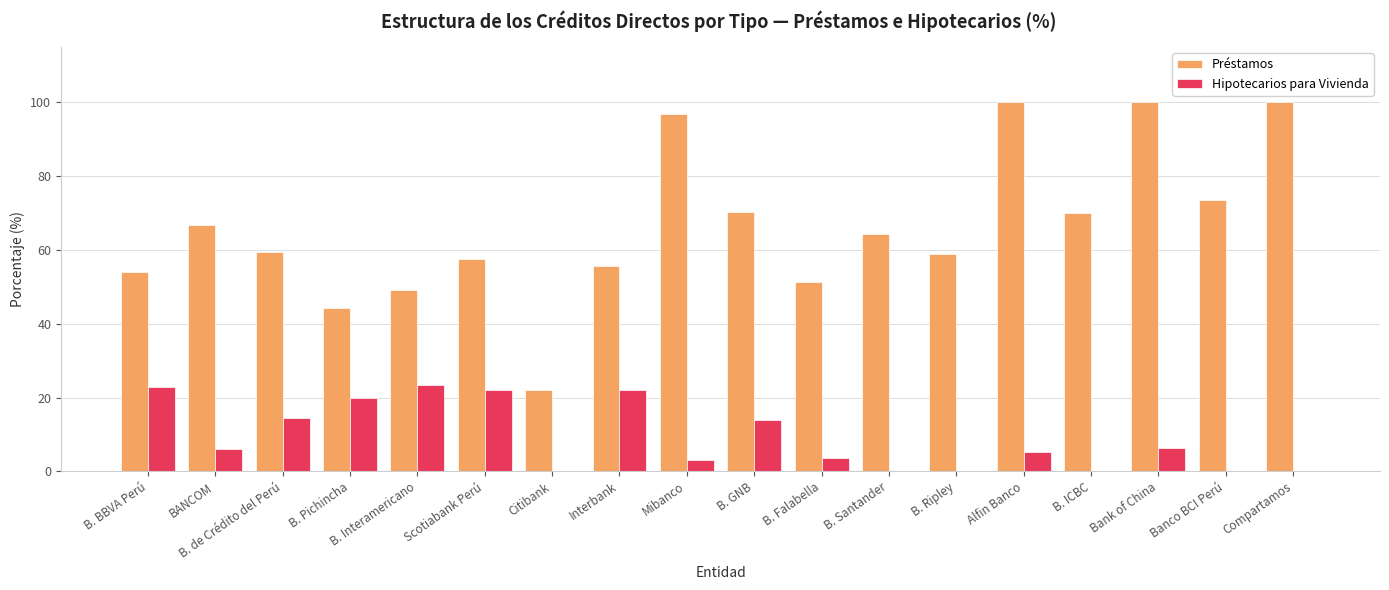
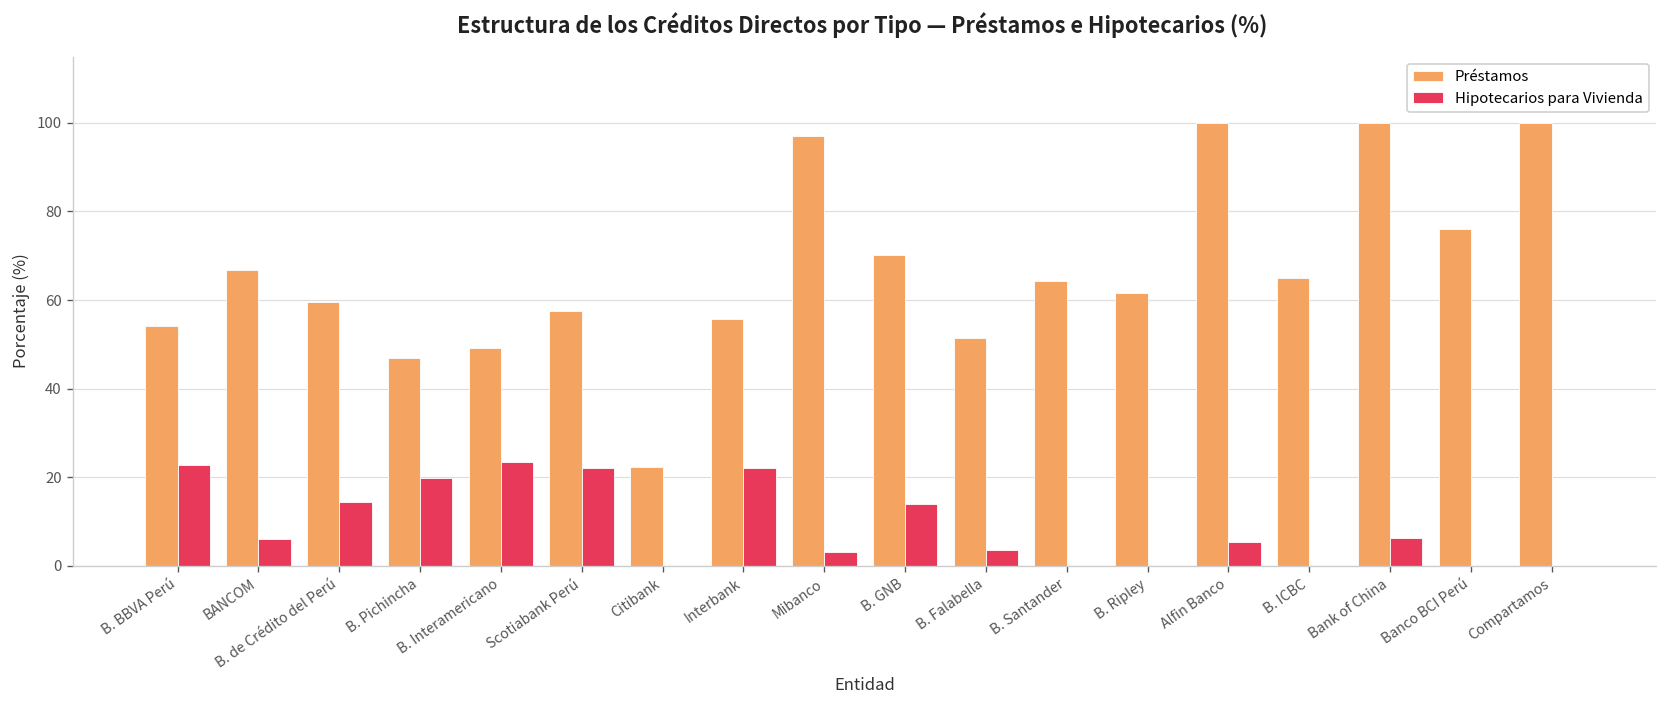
  {
    "Préstamos": {
      "B. BBVA Perú": 54,
      "BANCOM": 67,
      "B. de Crédito del Perú": 60,
-     "B. Pichincha": 44,
+     "B. Pichincha": 47,
      "B. Interamericano": 49,
      "Scotiabank Perú": 58,
      "Citibank": 22,
      "Interbank": 56,
      "Mibanco": 97,
      "B. GNB": 70,
      "B. Falabella": 51,
      "B. Santander": 64,
-     "B. Ripley": 59,
+     "B. Ripley": 62,
      "Alfin Banco": 100,
-     "B. ICBC": 70,
+     "B. ICBC": 65,
      "Bank of China": 100,
-     "Banco BCI Perú": 74,
+     "Banco BCI Perú": 76,
      "Compartamos": 100
    },
    "Hipotecarios para Vivienda": {
      "B. BBVA Perú": 23,
      "BANCOM": 6,
      "B. de Crédito del Perú": 14,
      "B. Pichincha": 20,
      "B. Interamericano": 23,
      "Scotiabank Perú": 22,
      "Citibank": 0,
      "Interbank": 22,
      "Mibanco": 3,
      "B. GNB": 14,
      "B. Falabella": 4,
      "B. Santander": 0,
      "B. Ripley": 0,
      "Alfin Banco": 5,
      "B. ICBC": 0,
      "Bank of China": 6,
      "Banco BCI Perú": 0,
      "Compartamos": 0
    }
  }
